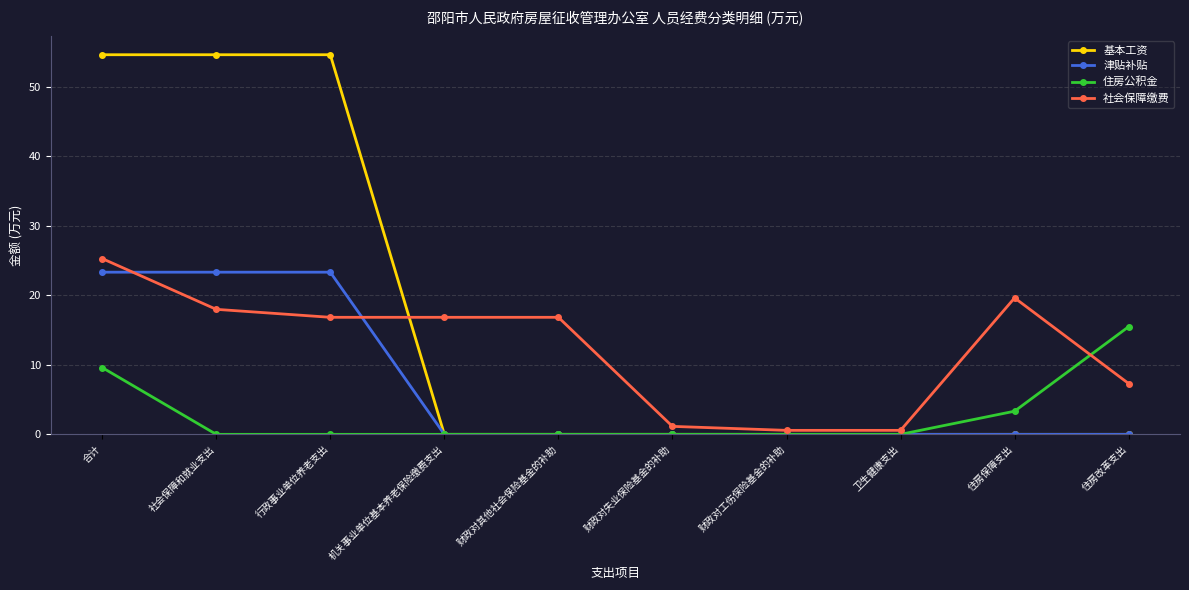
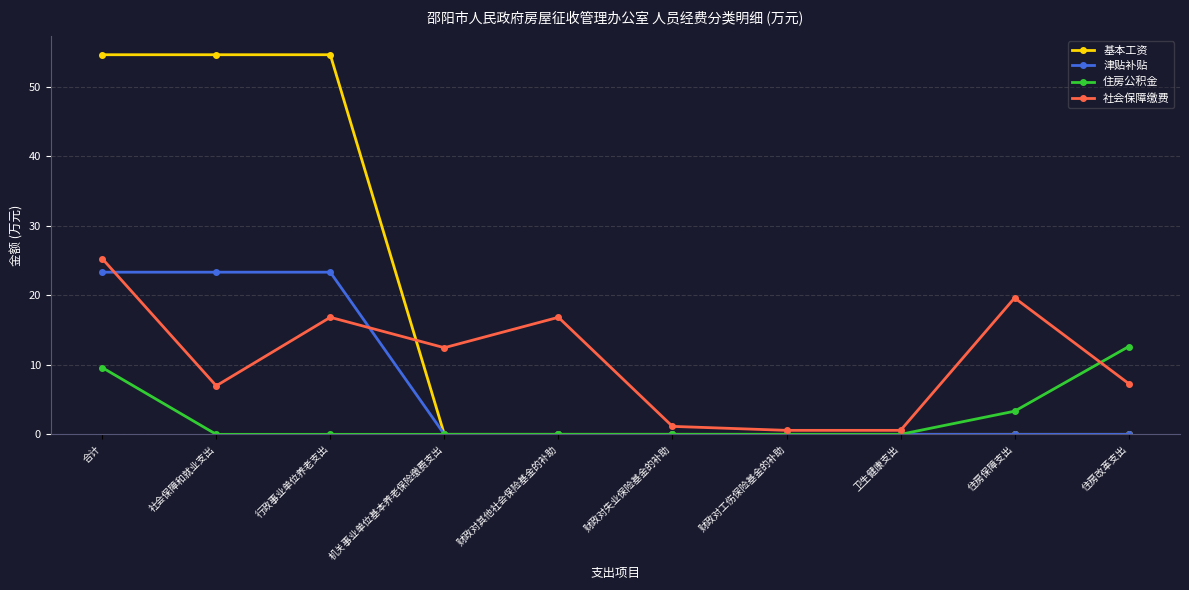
  {
    "基本工资": {
      "合计": 55,
      "社会保障和就业支出": 55,
      "行政事业单位养老支出": 55
    },
    "津贴补贴": {
      "合计": 23,
      "社会保障和就业支出": 23,
      "行政事业单位养老支出": 23
    },
    "住房公积金": {
      "合计": 10,
      "社会保障和就业支出": 0,
      "行政事业单位养老支出": 0,
      "住房保障支出": 3,
-     "住房改革支出": 15
+     "住房改革支出": 13
    },
    "社会保障缴费": {
      "合计": 25,
-     "社会保障和就业支出": 18,
+     "社会保障和就业支出": 7,
      "行政事业单位养老支出": 17,
-     "机关事业单位基本养老保险缴费支出": 17,
+     "机关事业单位基本养老保险缴费支出": 12,
      "财政对其他社会保险基金的补助": 17,
      "财政对失业保险基金的补助": 1,
      "财政对工伤保险基金的补助": 1,
      "卫生健康支出": 1,
      "住房保障支出": 20,
      "住房改革支出": 7
    }
  }
